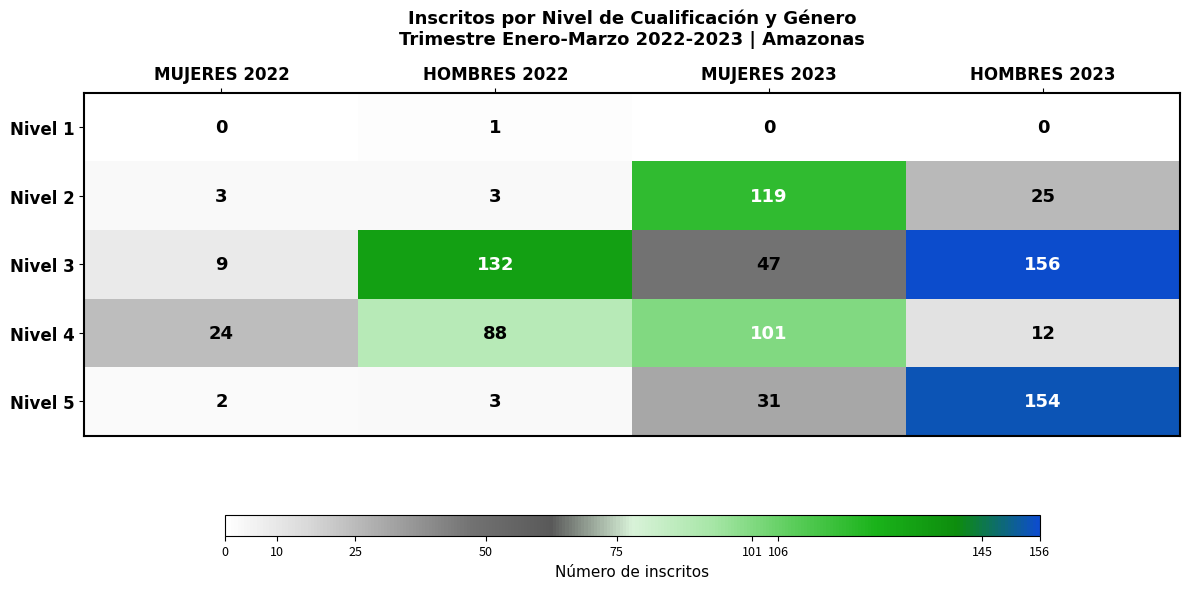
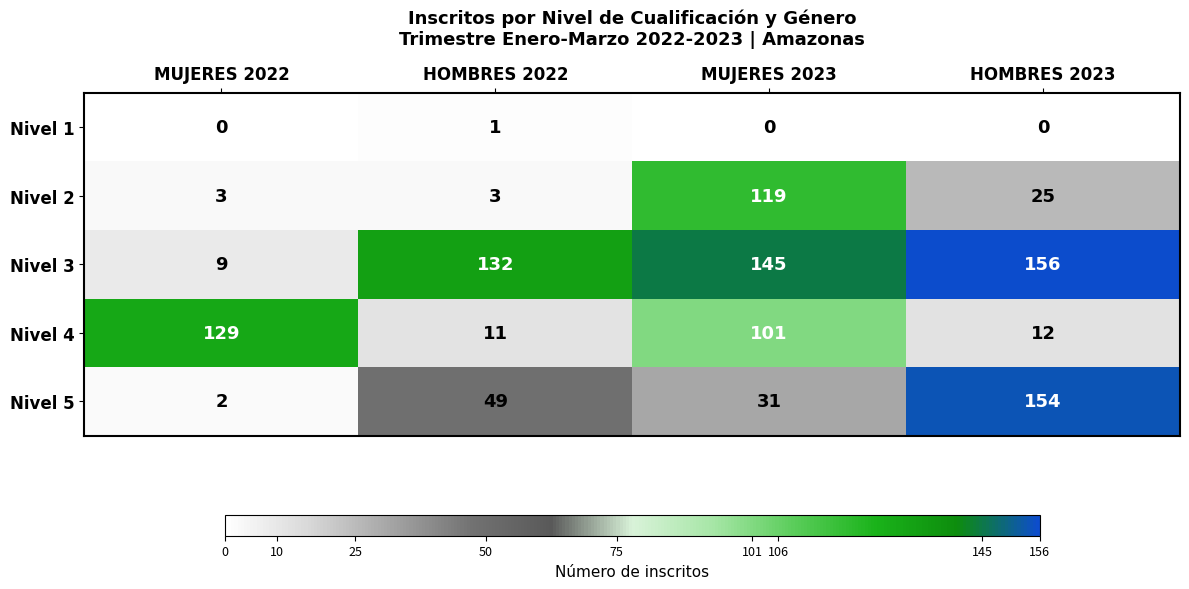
  {
    "Nivel 1": {
      "MUJERES 2022": 0,
      "HOMBRES 2022": 1,
      "MUJERES 2023": 0,
      "HOMBRES 2023": 0
    },
    "Nivel 2": {
      "MUJERES 2022": 3,
      "HOMBRES 2022": 3,
      "MUJERES 2023": 119,
      "HOMBRES 2023": 25
    },
    "Nivel 3": {
      "MUJERES 2022": 9,
      "HOMBRES 2022": 132,
-     "MUJERES 2023": 47,
+     "MUJERES 2023": 145,
      "HOMBRES 2023": 156
    },
    "Nivel 4": {
-     "MUJERES 2022": 24,
-     "HOMBRES 2022": 88,
+     "MUJERES 2022": 129,
+     "HOMBRES 2022": 11,
      "MUJERES 2023": 101,
      "HOMBRES 2023": 12
    },
    "Nivel 5": {
      "MUJERES 2022": 2,
-     "HOMBRES 2022": 3,
+     "HOMBRES 2022": 49,
      "MUJERES 2023": 31,
      "HOMBRES 2023": 154
    }
  }
